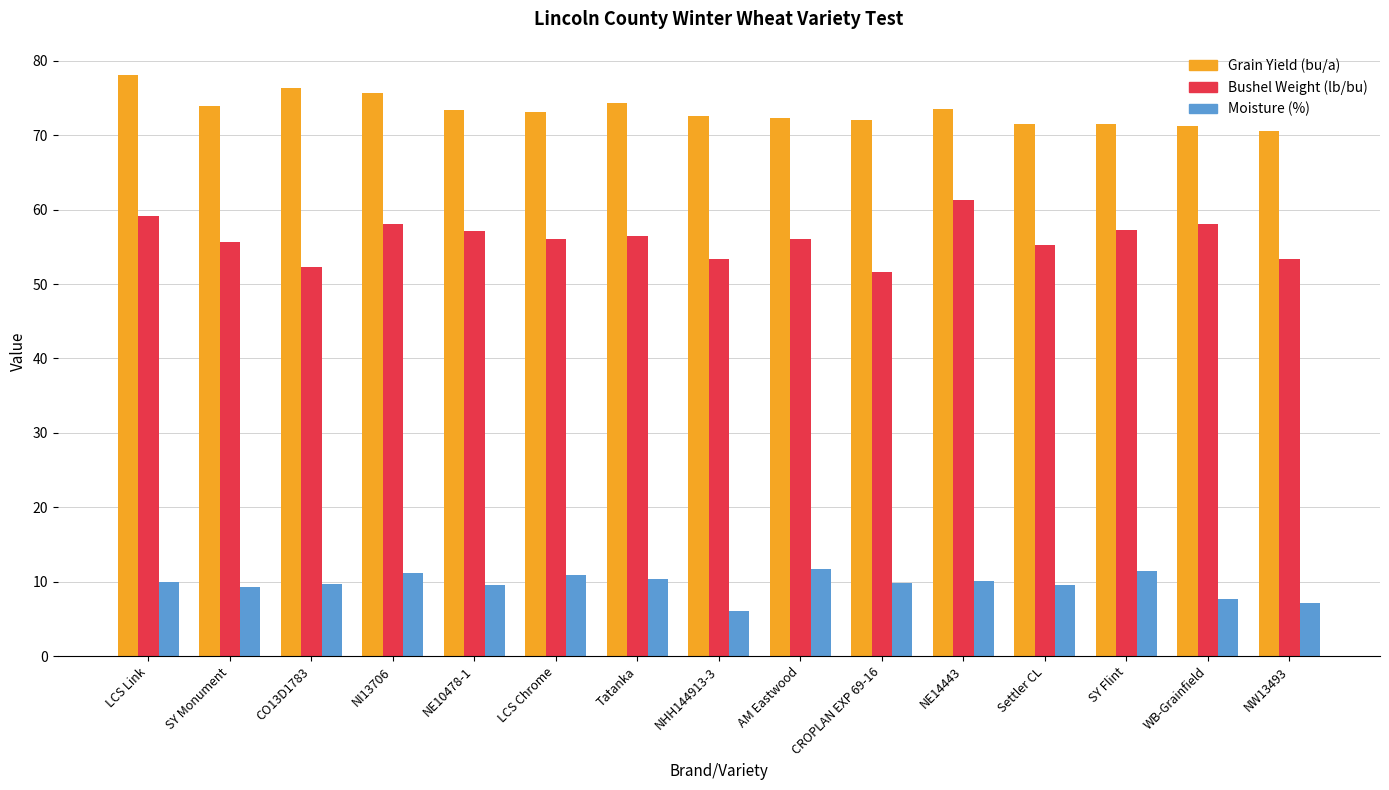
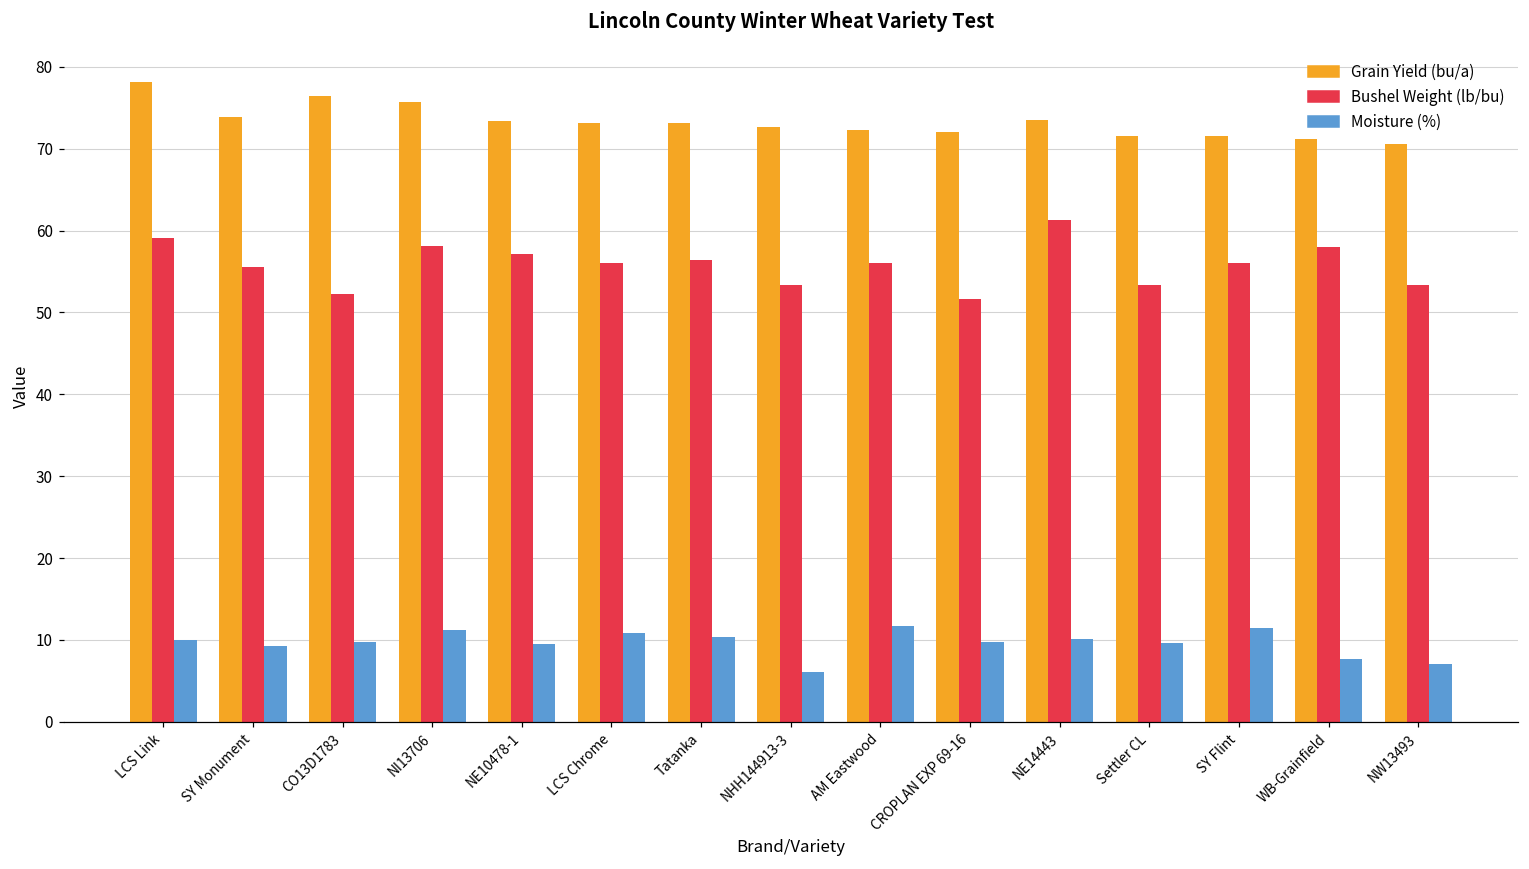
  {
    "Grain Yield (bu/a)": {
      "LCS Link": 78,
      "SY Monument": 74,
      "CO13D1783": 76,
      "NI13706": 76,
      "NE10478-1": 73,
      "LCS Chrome": 73,
-     "Tatanka": 74,
+     "Tatanka": 73,
      "NHH144913-3": 73,
      "AM Eastwood": 72,
      "CROPLAN EXP 69-16": 72,
      "NE14443": 74,
      "Settler CL": 72,
      "SY Flint": 72,
      "WB-Grainfield": 71,
      "NW13493": 71
    },
    "Bushel Weight (lb/bu)": {
      "LCS Link": 59,
      "SY Monument": 56,
      "CO13D1783": 52,
      "NI13706": 58,
      "NE10478-1": 57,
      "LCS Chrome": 56,
      "Tatanka": 56,
      "NHH144913-3": 53,
      "AM Eastwood": 56,
      "CROPLAN EXP 69-16": 52,
      "NE14443": 61,
-     "Settler CL": 55,
-     "SY Flint": 57,
+     "Settler CL": 53,
+     "SY Flint": 56,
      "WB-Grainfield": 58,
      "NW13493": 53
    },
    "Moisture (%)": {
      "LCS Link": 10,
      "SY Monument": 9,
      "CO13D1783": 10,
      "NI13706": 11,
      "NE10478-1": 10,
      "LCS Chrome": 11,
      "Tatanka": 10,
      "NHH144913-3": 6,
      "AM Eastwood": 12,
      "CROPLAN EXP 69-16": 10,
      "NE14443": 10,
      "Settler CL": 10,
      "SY Flint": 11,
      "WB-Grainfield": 8,
      "NW13493": 7
    }
  }
